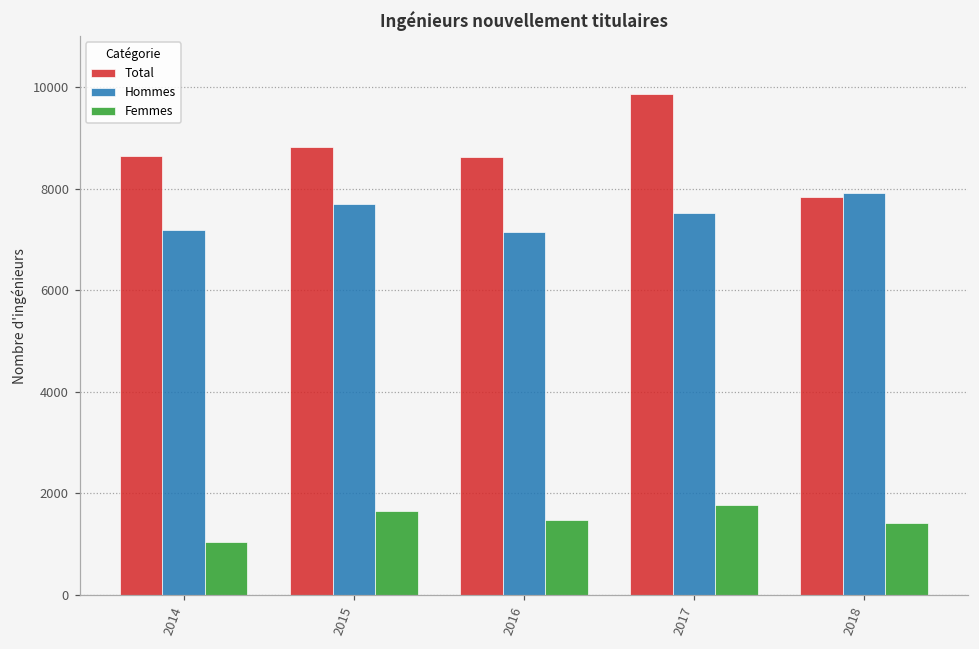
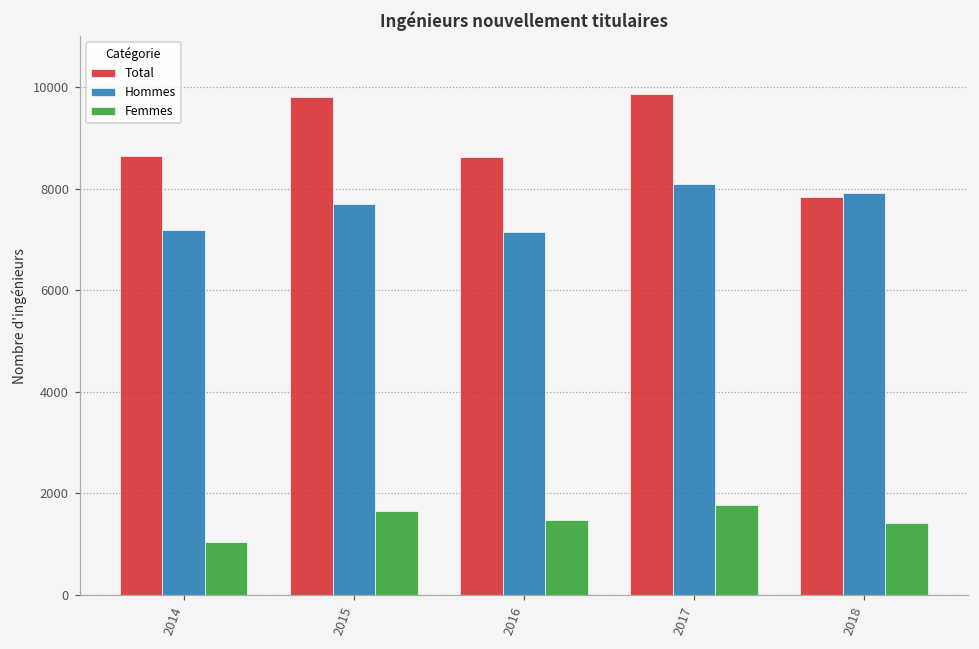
  {
    "Total": {
      "2014": 8600,
-     "2015": 8800,
+     "2015": 9800,
      "2016": 8600,
      "2017": 9900,
      "2018": 7800
    },
    "Hommes": {
      "2014": 7200,
      "2015": 7700,
      "2016": 7100,
-     "2017": 7500,
+     "2017": 8100,
      "2018": 7900
    },
    "Femmes": {
      "2014": 1100,
      "2015": 1700,
      "2016": 1500,
      "2017": 1800,
      "2018": 1400
    }
  }
